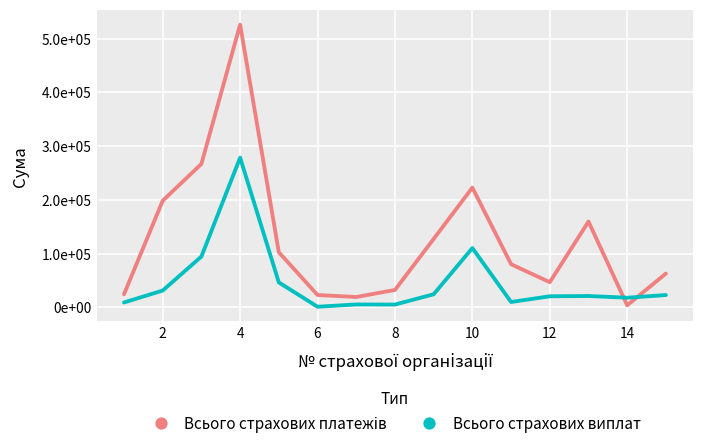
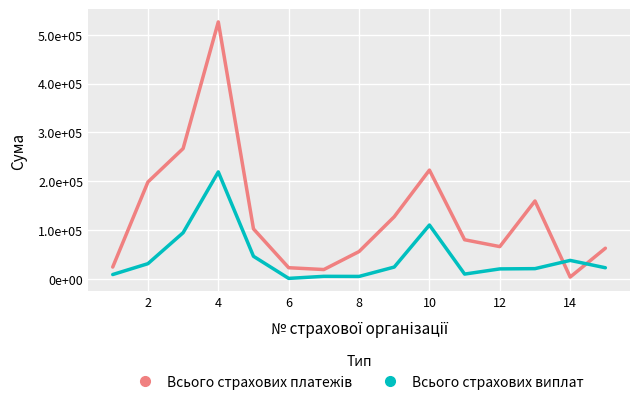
  {
    "Всього страхових платежів": {
      "2": 200000,
      "4": 530000,
      "6": 20000,
-     "8": 30000,
+     "8": 60000,
      "10": 220000,
-     "12": 50000,
+     "12": 70000,
      "14": 0
    },
    "Всього страхових виплат": {
      "2": 30000,
-     "4": 280000,
+     "4": 220000,
      "6": 0,
      "8": 10000,
      "10": 110000,
      "12": 20000,
-     "14": 20000
+     "14": 40000
    }
  }
